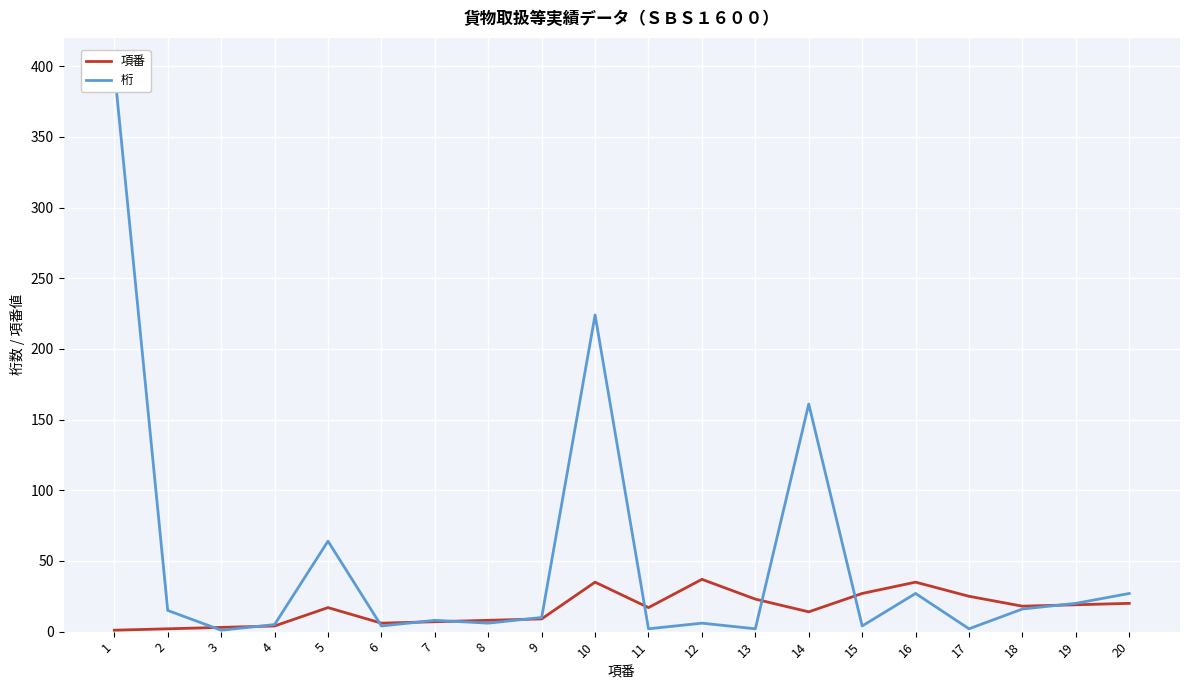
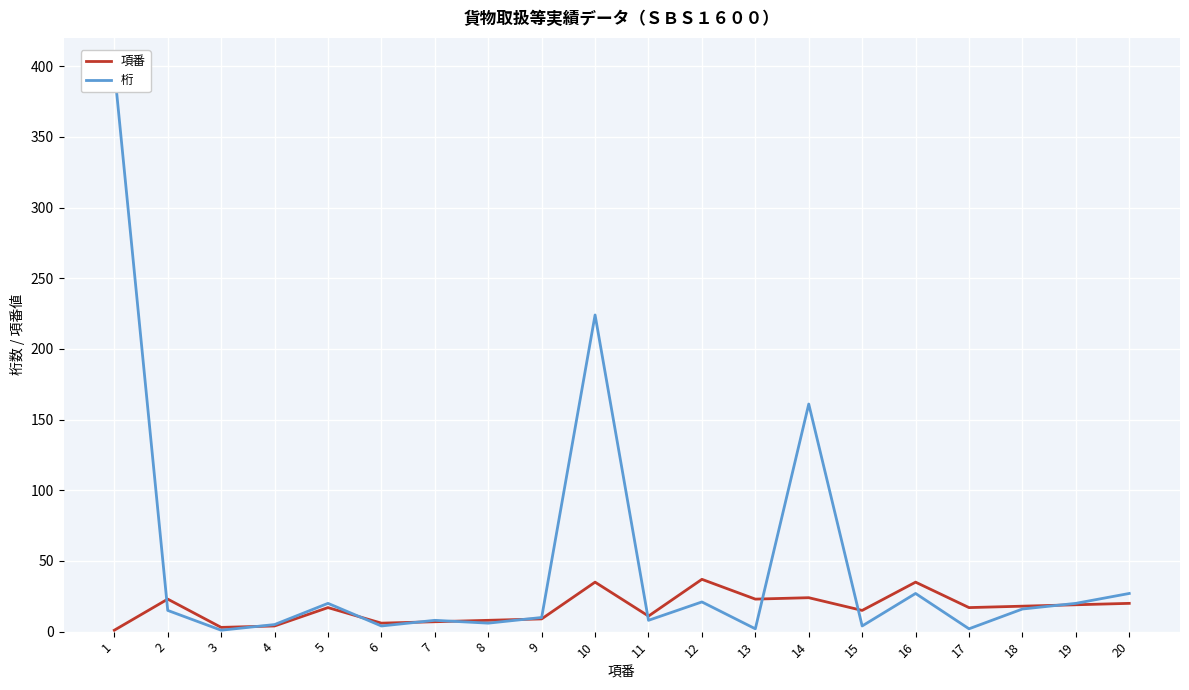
  {
    "項番": {
      "1": 1,
-     "2": 2,
+     "2": 23,
      "3": 3,
      "5": 17,
      "6": 6,
      "8": 8,
      "10": 35,
-     "11": 17,
+     "11": 11,
      "12": 37,
      "13": 23,
-     "14": 14,
-     "15": 27,
+     "14": 24,
+     "15": 15,
      "16": 35,
-     "17": 25,
+     "17": 17,
      "18": 18,
      "20": 20
    },
    "桁": {
      "2": 15,
      "3": 1,
-     "5": 64,
+     "5": 20,
      "6": 4,
      "8": 6,
      "10": 224,
-     "11": 2,
-     "12": 6,
+     "11": 8,
+     "12": 21,
      "13": 2,
      "14": 161,
      "15": 4,
      "16": 27,
      "17": 2,
      "18": 16,
      "20": 27
    }
  }
